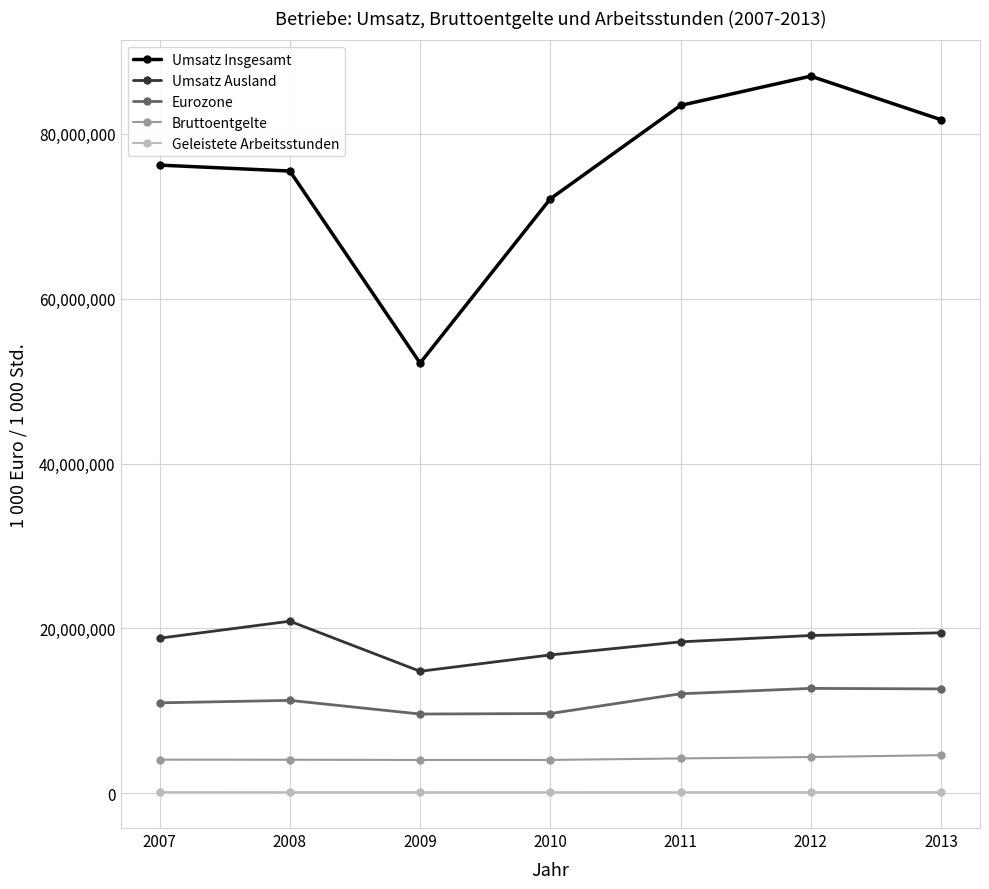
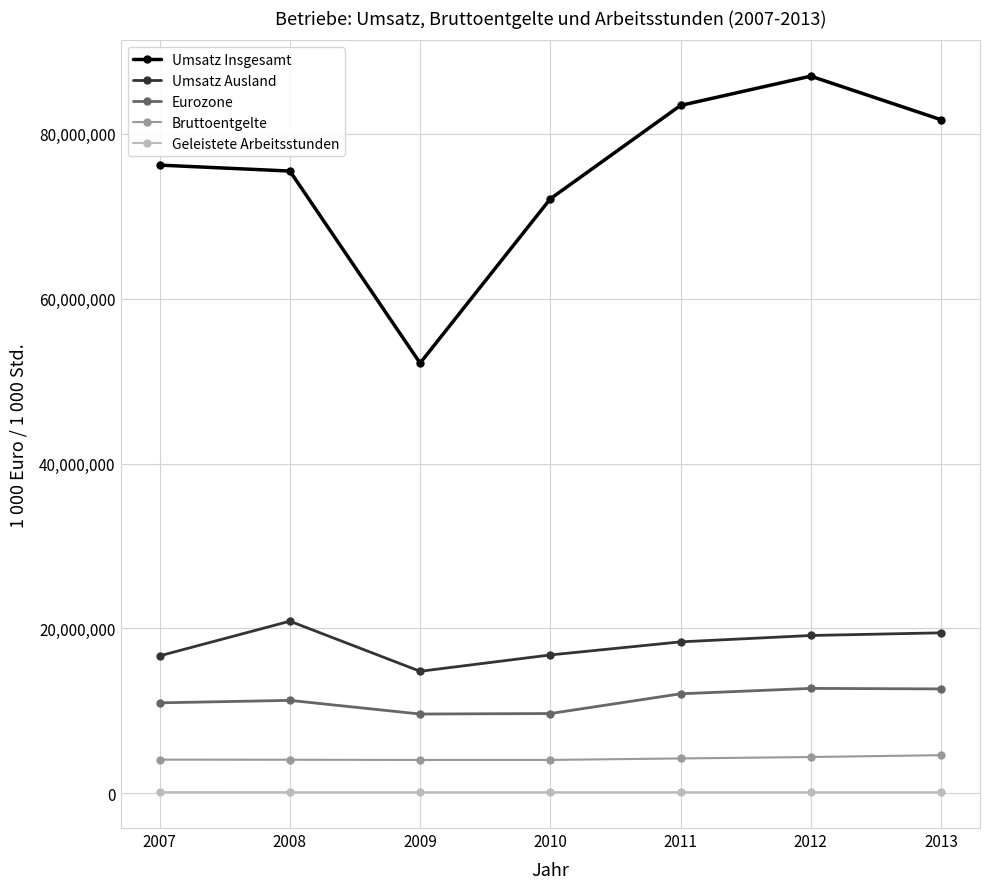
  {
    "Umsatz Insgesamt": {
      "2007": "76,000,000",
      "2008": "75,000,000",
      "2009": "52,000,000",
      "2010": "72,000,000",
      "2011": "83,000,000",
      "2012": "87,000,000",
      "2013": "82,000,000"
    },
    "Umsatz Ausland": {
-     "2007": "19,000,000",
+     "2007": "17,000,000",
      "2008": "21,000,000",
      "2009": "15,000,000",
      "2010": "17,000,000",
      "2011": "18,000,000",
      "2012": "19,000,000",
      "2013": "19,000,000"
    },
    "Eurozone": {
      "2007": "11,000,000",
      "2008": "11,000,000",
      "2009": "10,000,000",
      "2010": "10,000,000",
      "2011": "12,000,000",
      "2012": "13,000,000",
      "2013": "13,000,000"
    }
  }
